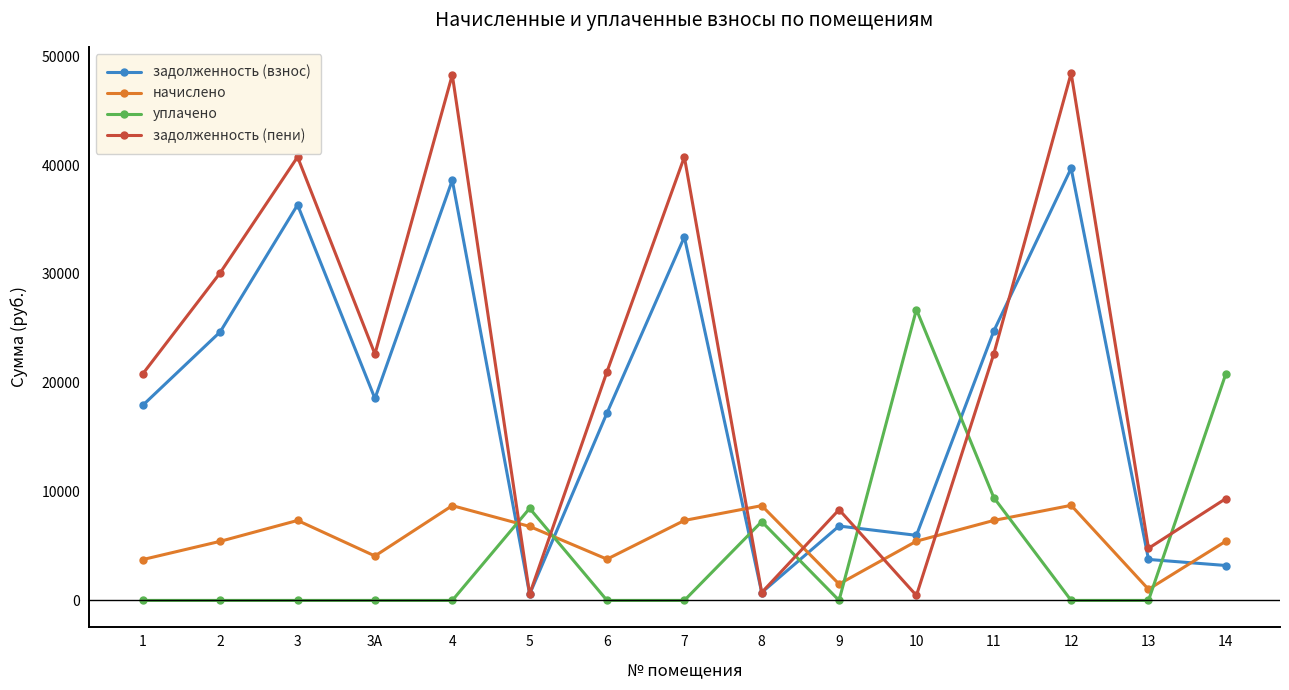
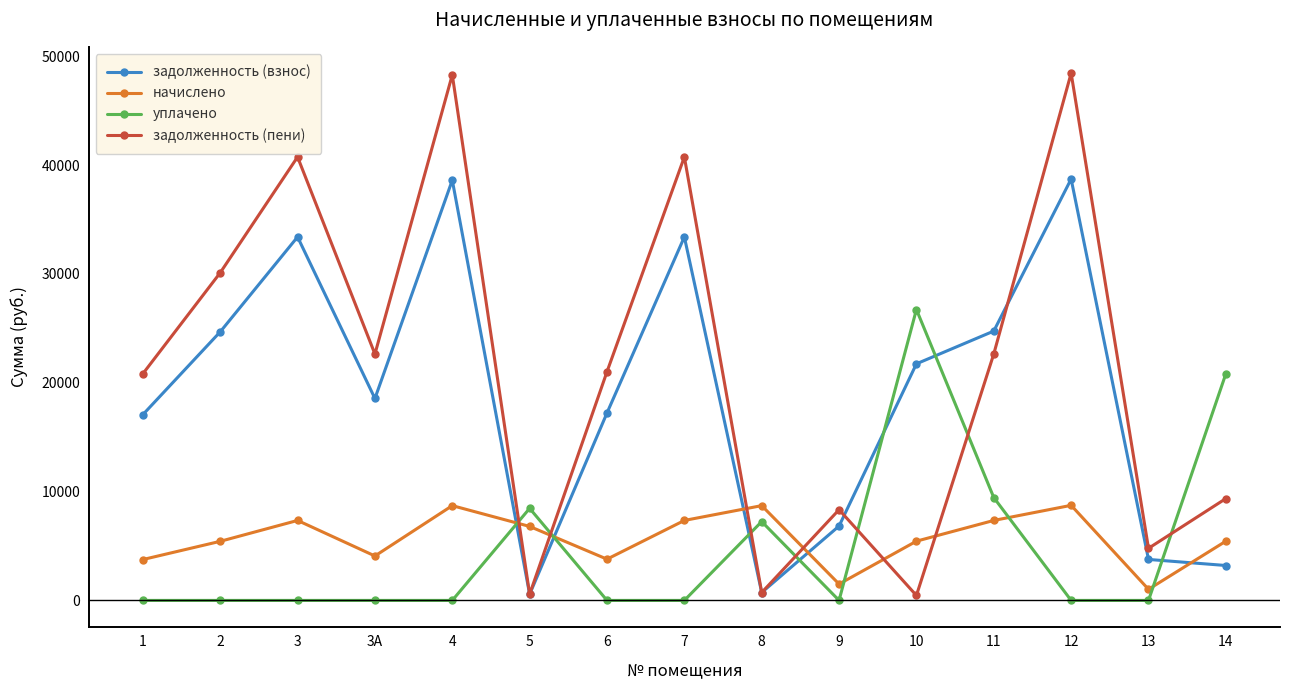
  {
    "задолженность (взнос)": {
-     "1": 17900,
+     "1": 17100,
      "2": 24700,
-     "3": 36300,
+     "3": 33400,
      "3А": 18600,
      "4": 38600,
      "6": 17200,
      "7": 33400,
      "9": 6800,
-     "10": 6000,
+     "10": 21700,
      "11": 24700,
-     "12": 39700,
+     "12": 38700,
      "13": 3800,
      "14": 3200
    },
    "уплачено": {
      "1": 0,
      "2": 0,
      "3": 0,
      "3А": 0,
      "4": 0,
      "5": 8500,
      "6": 0,
      "7": 0,
      "8": 7200,
      "9": 0,
      "10": 26700,
      "11": 9500,
      "12": 0,
      "13": 0,
      "14": 20800
    }
  }
